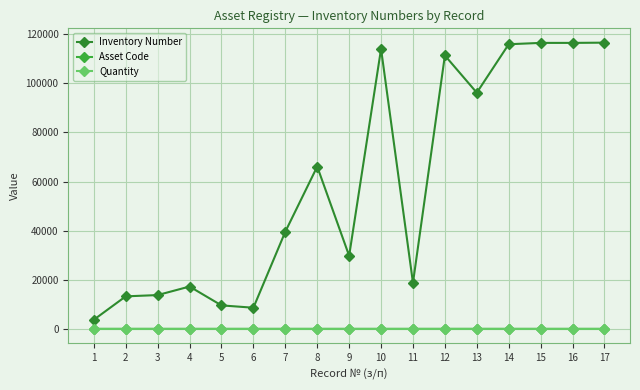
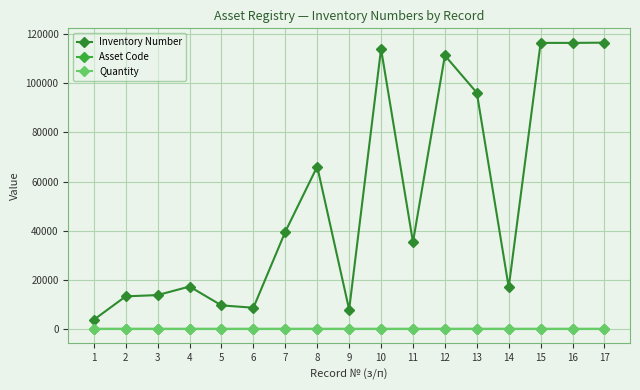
  {
    "Inventory Number": {
      "1": 4000,
      "2": 13000,
      "3": 14000,
      "4": 17000,
      "5": 10000,
      "6": 9000,
      "7": 40000,
      "8": 66000,
-     "9": 30000,
+     "9": 8000,
      "10": 114000,
-     "11": 19000,
+     "11": 35000,
      "12": 111000,
      "13": 96000,
-     "14": 116000,
+     "14": 17000,
      "15": 116000,
      "16": 116000,
      "17": 117000
    },
    "Quantity": {
      "1": 0,
      "2": 0,
      "3": 0,
      "4": 0,
      "5": 0,
      "6": 0,
      "7": 0,
      "8": 0,
      "9": 0,
      "10": 0,
      "11": 0,
      "12": 0,
      "13": 0,
      "14": 0,
      "15": 0,
      "16": 0,
      "17": 0
    }
  }
